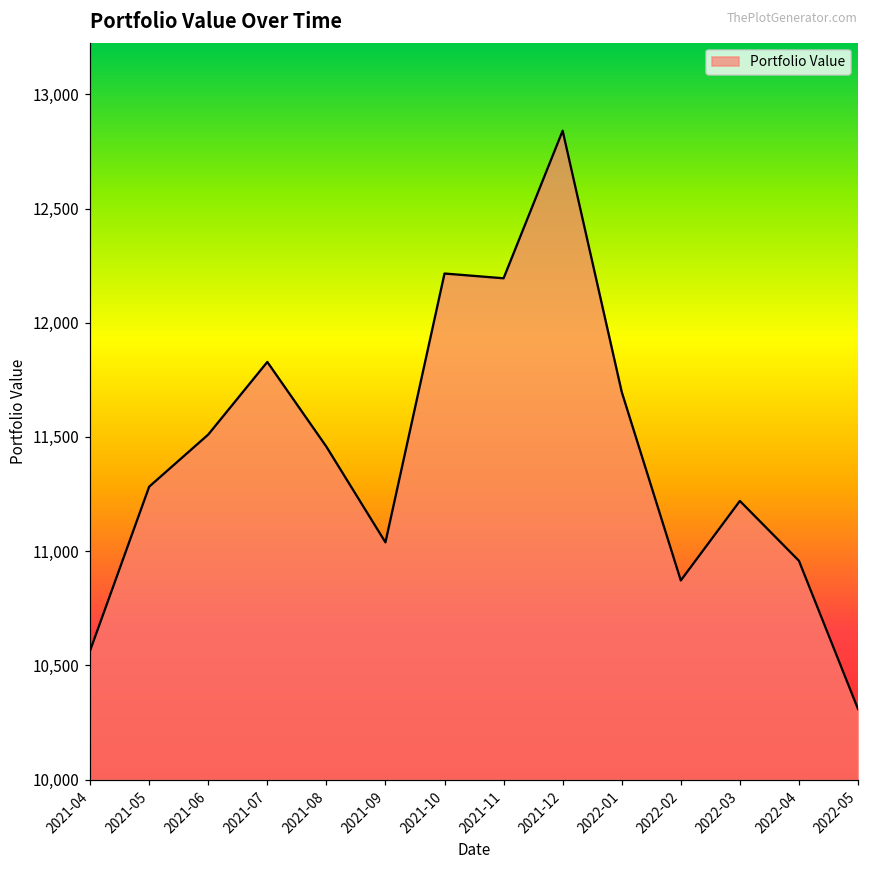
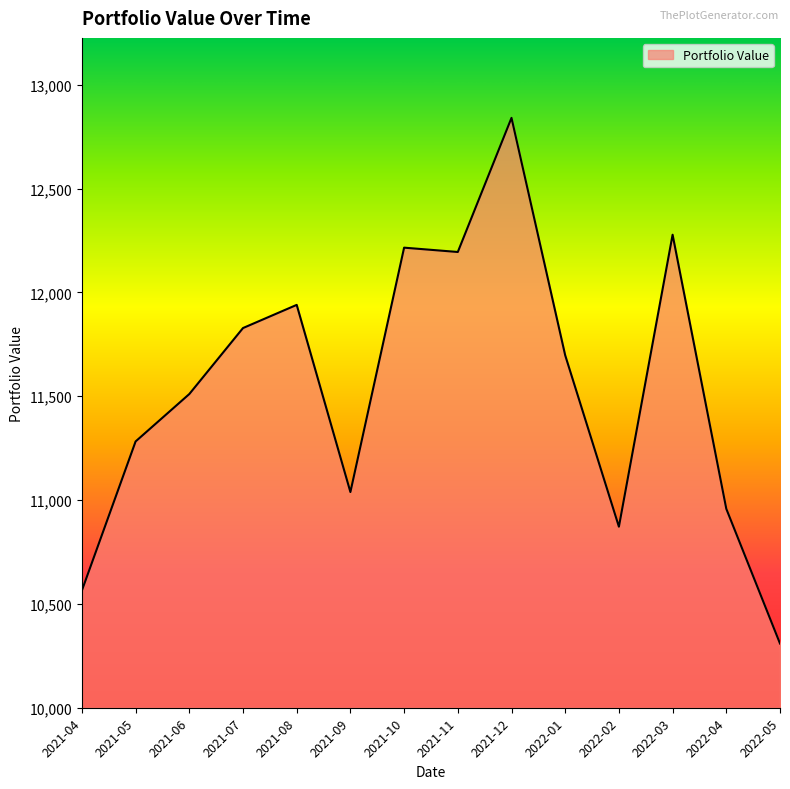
  {
    "2021-04": "10,560",
    "2021-05": "11,280",
    "2021-06": "11,510",
    "2021-07": "11,830",
-   "2021-08": "11,460",
+   "2021-08": "11,940",
    "2021-09": "11,040",
    "2021-10": "12,220",
    "2021-11": "12,190",
    "2021-12": "12,840",
    "2022-01": "11,700",
    "2022-02": "10,870",
-   "2022-03": "11,220",
+   "2022-03": "12,280",
    "2022-04": "10,960",
    "2022-05": "10,310"
  }
